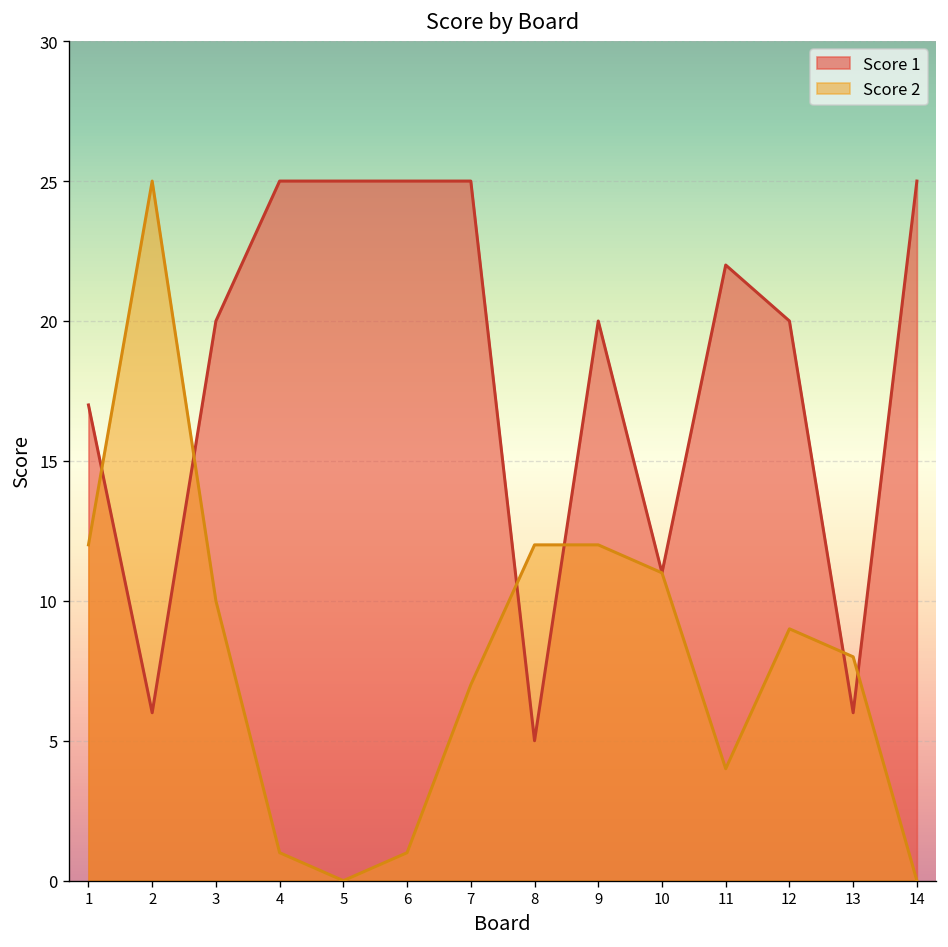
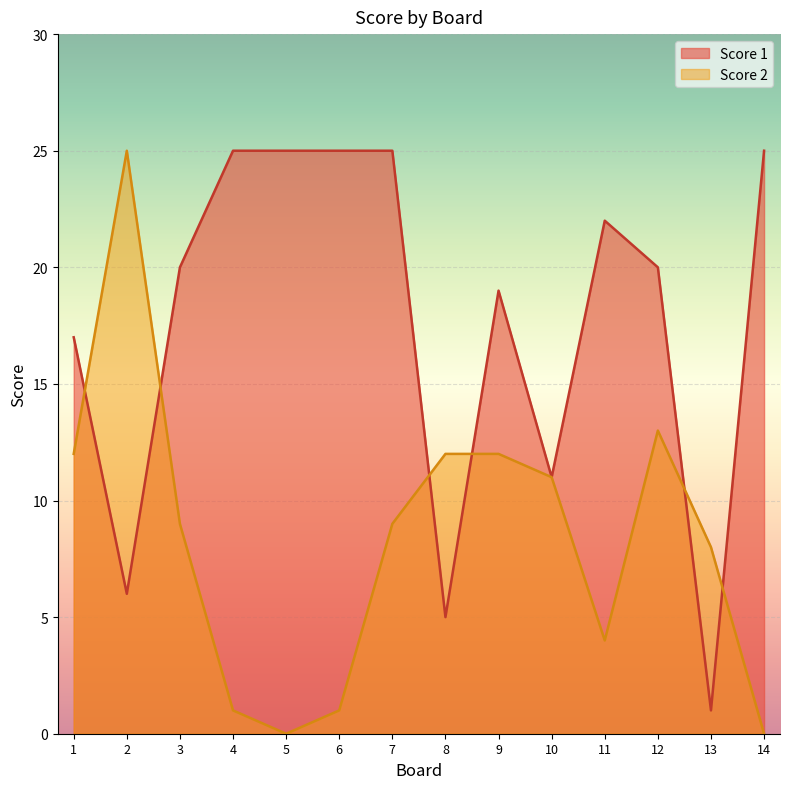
  {
    "Score 1": {
      "1": 17,
      "2": 6,
      "3": 20,
      "4": 25,
      "5": 25,
      "6": 25,
      "7": 25,
      "8": 5,
-     "9": 20,
+     "9": 19,
      "11": 22,
      "12": 20,
-     "13": 6,
+     "13": 1,
      "14": 25
    },
    "Score 2": {
      "1": 12,
      "2": 25,
-     "3": 10,
+     "3": 9,
      "4": 1,
      "5": 0,
      "6": 1,
-     "7": 7,
+     "7": 9,
      "8": 12,
      "9": 12,
      "11": 4,
-     "12": 9,
+     "12": 13,
      "13": 8,
      "14": 0
    }
  }
